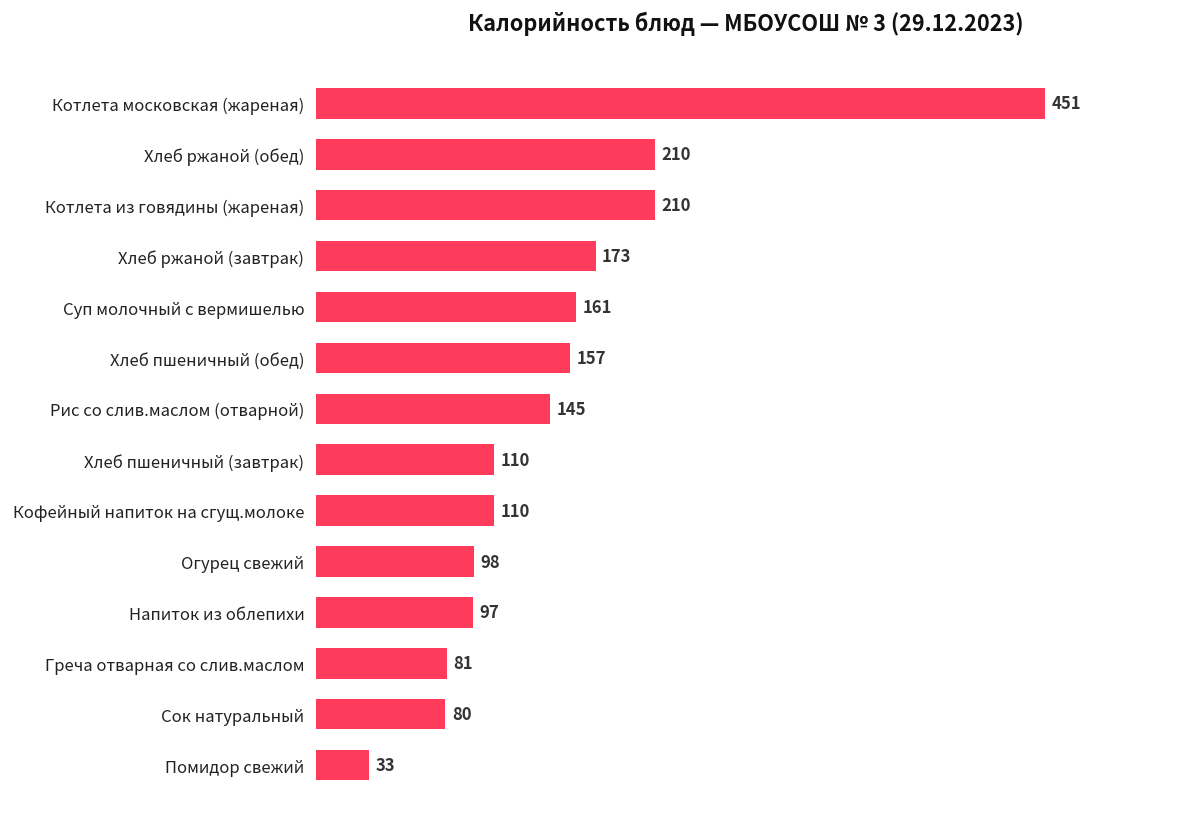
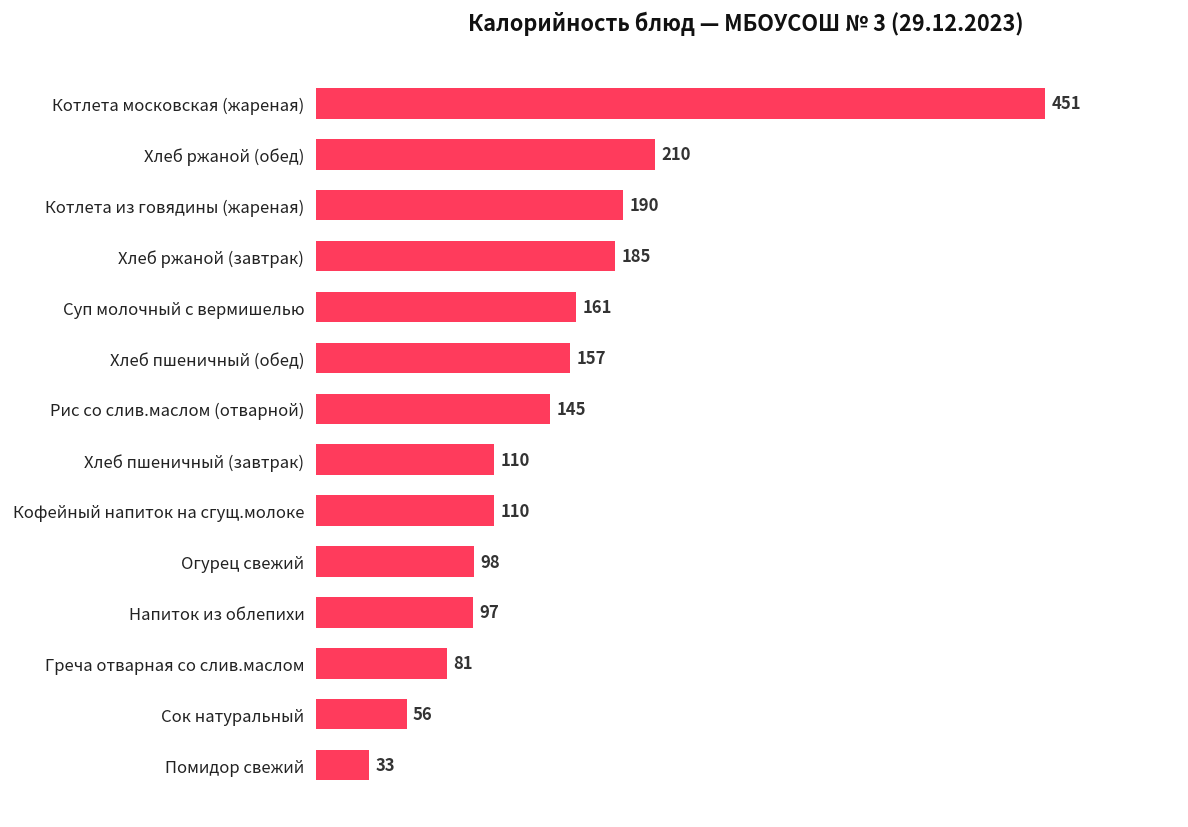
  {
    "Котлета московская (жареная)": 451,
    "Хлеб ржаной (обед)": 210,
-   "Котлета из говядины (жареная)": 210,
-   "Хлеб ржаной (завтрак)": 173,
+   "Котлета из говядины (жареная)": 190,
+   "Хлеб ржаной (завтрак)": 185,
    "Суп молочный с вермишелью": 161,
    "Хлеб пшеничный (обед)": 157,
    "Рис со слив.маслом (отварной)": 145,
    "Хлеб пшеничный (завтрак)": 110,
    "Кофейный напиток на сгущ.молоке": 110,
    "Огурец свежий": 98,
    "Напиток из облепихи": 97,
    "Греча отварная со слив.маслом": 81,
-   "Сок натуральный": 80,
+   "Сок натуральный": 56,
    "Помидор свежий": 33
  }
